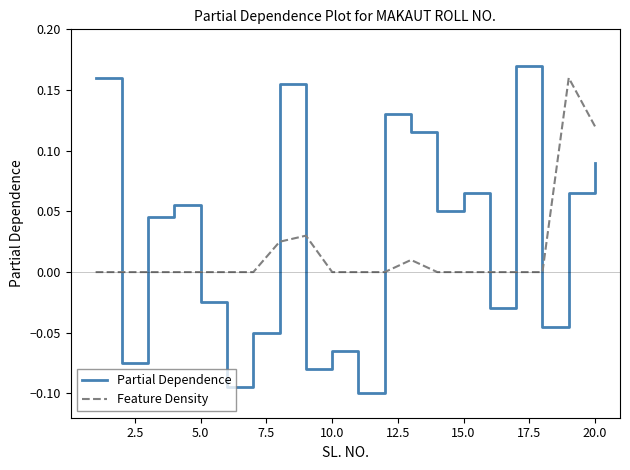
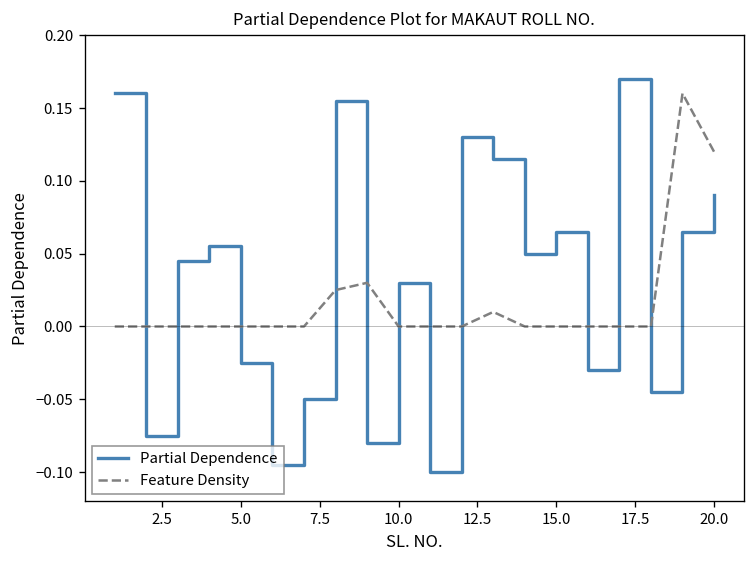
  {
    "Partial Dependence": {
      "5.0": -0.025,
-     "10.0": -0.065,
+     "10.0": 0.030,
      "15.0": 0.065,
      "20.0": 0.090
    },
    "Feature Density": {
      "5.0": 0.000,
      "10.0": 0.000,
      "15.0": 0.000,
      "20.0": 0.120
    }
  }
